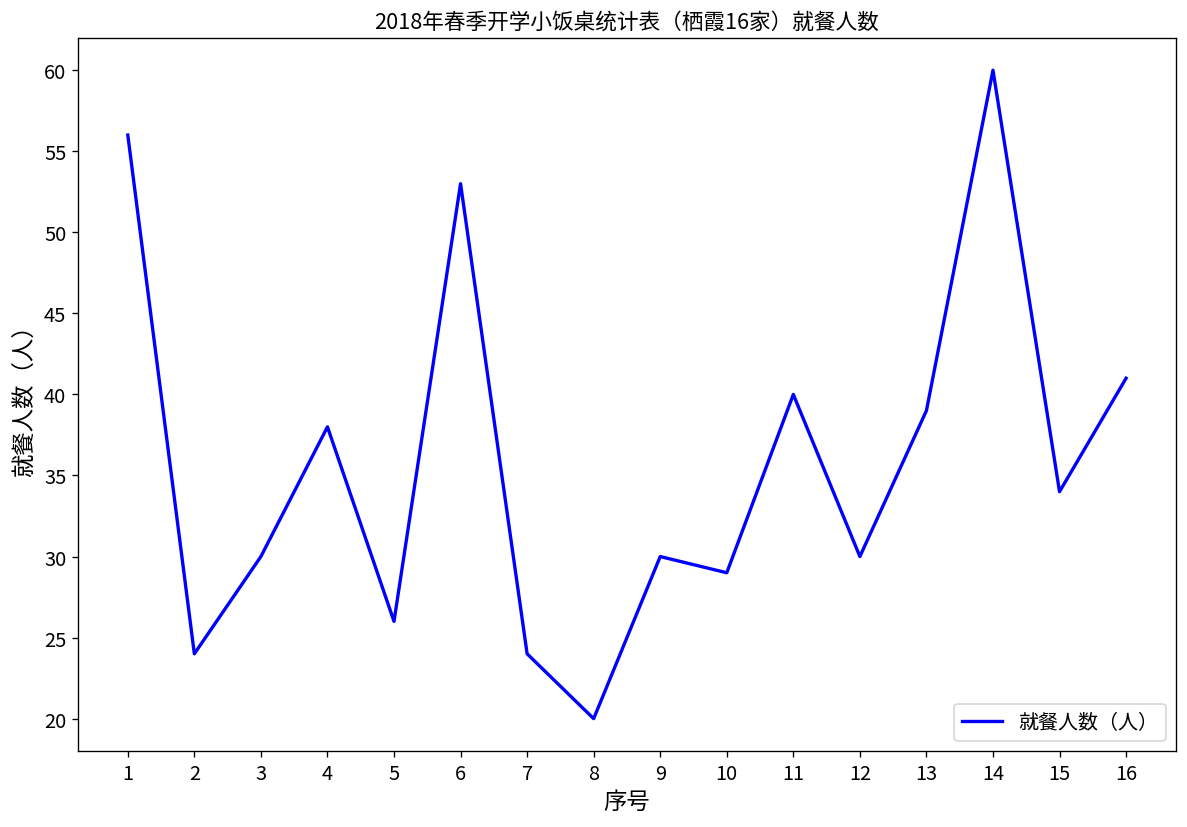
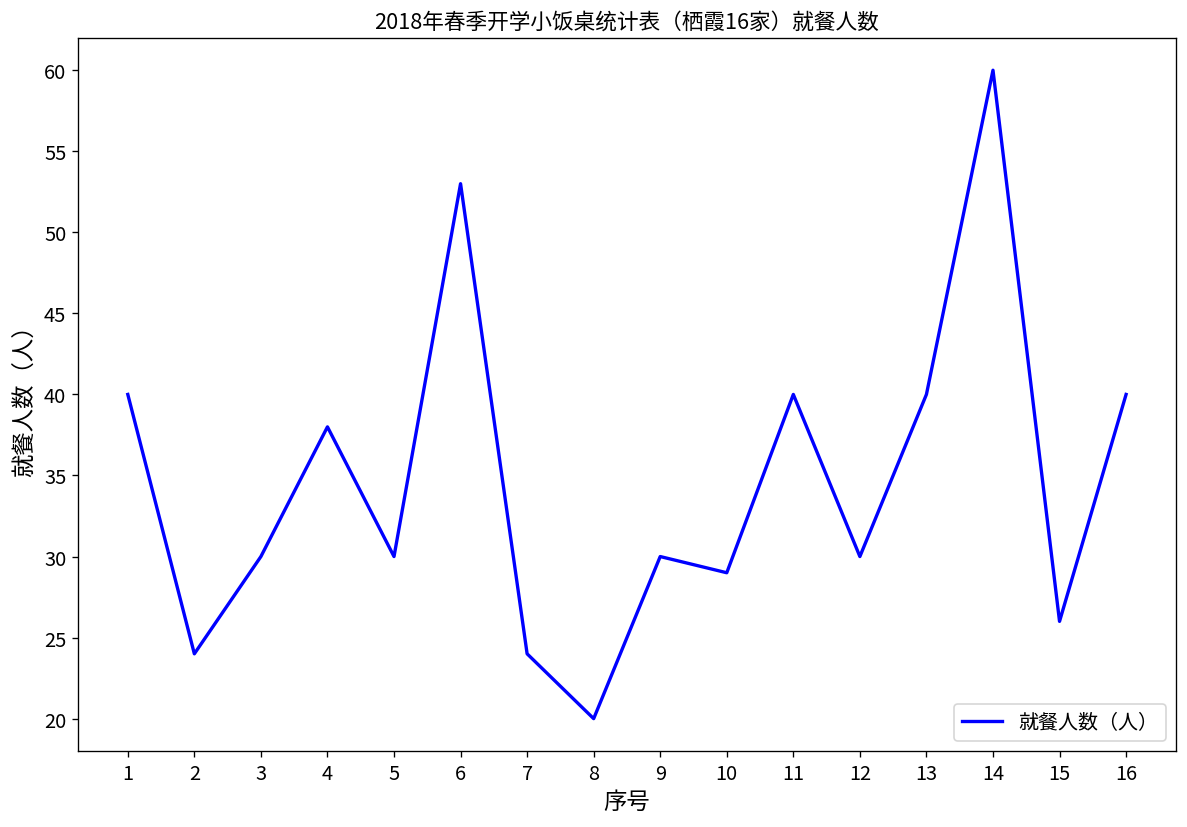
  {
-   "1": 56,
+   "1": 40,
    "2": 24,
    "3": 30,
    "4": 38,
-   "5": 26,
+   "5": 30,
    "6": 53,
    "7": 24,
    "8": 20,
    "9": 30,
    "10": 29,
    "11": 40,
    "12": 30,
-   "13": 39,
+   "13": 40,
    "14": 60,
-   "15": 34,
-   "16": 41
+   "15": 26,
+   "16": 40
  }
